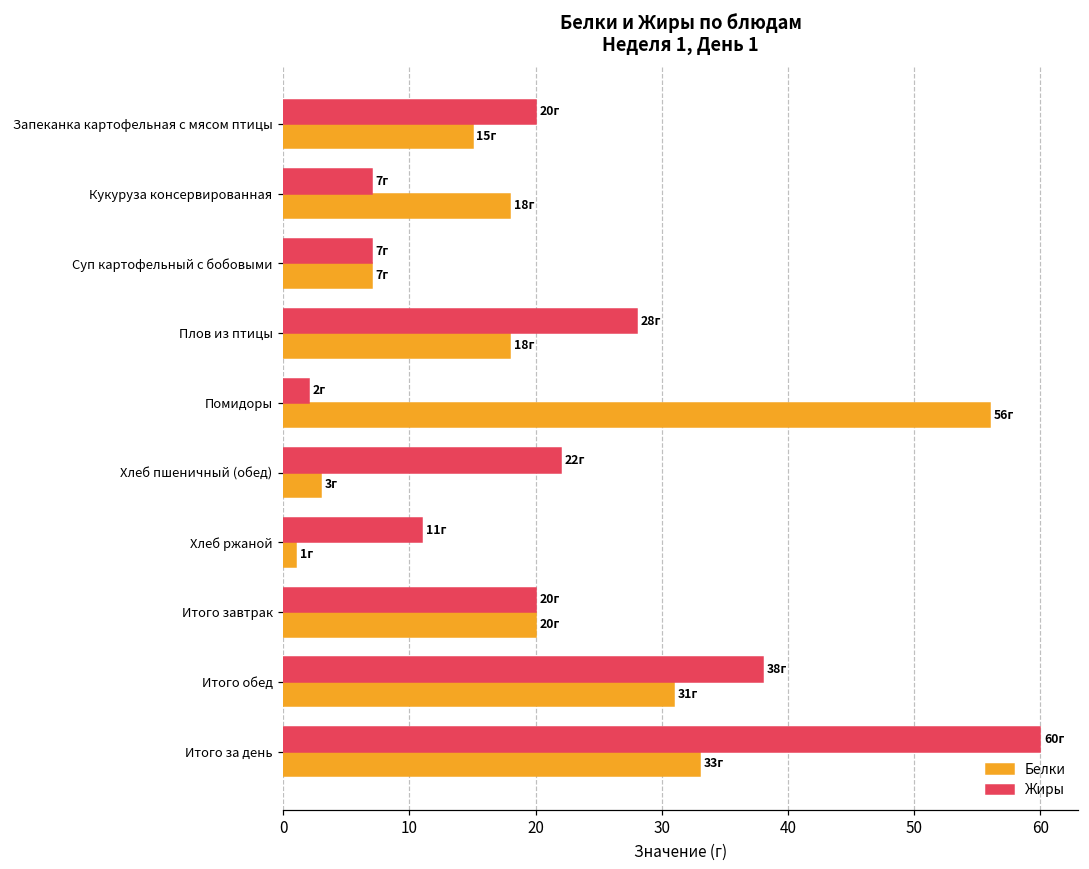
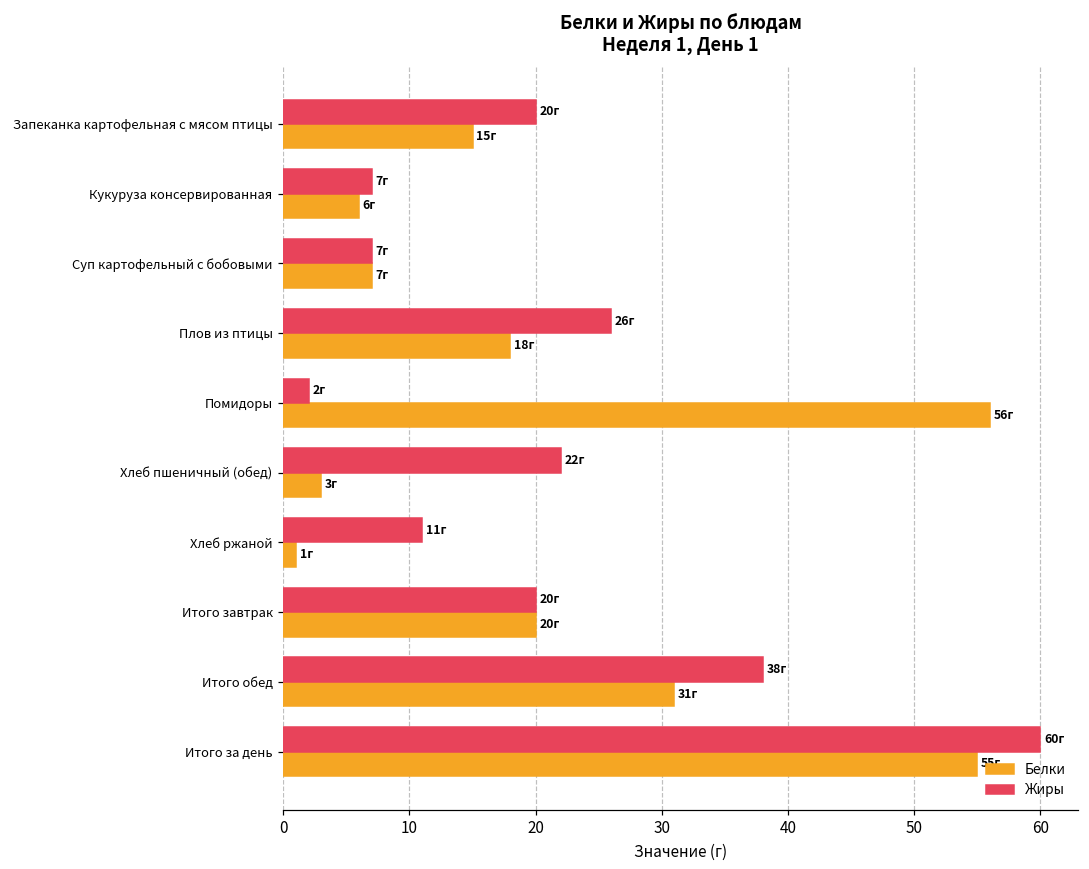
  {
    "Белки": {
      "Запеканка картофельная с мясом птицы": "15г",
-     "Кукуруза консервированная": "18г",
+     "Кукуруза консервированная": "6г",
      "Суп картофельный с бобовыми": "7г",
      "Плов из птицы": "18г",
      "Помидоры": "56г",
      "Хлеб пшеничный (обед)": "3г",
      "Хлеб ржаной": "1г",
      "Итого завтрак": "20г",
      "Итого обед": "31г",
-     "Итого за день": "33г"
+     "Итого за день": "55г"
    },
    "Жиры": {
      "Запеканка картофельная с мясом птицы": "20г",
      "Кукуруза консервированная": "7г",
      "Суп картофельный с бобовыми": "7г",
-     "Плов из птицы": "28г",
+     "Плов из птицы": "26г",
      "Помидоры": "2г",
      "Хлеб пшеничный (обед)": "22г",
      "Хлеб ржаной": "11г",
      "Итого завтрак": "20г",
      "Итого обед": "38г",
      "Итого за день": "60г"
    }
  }
